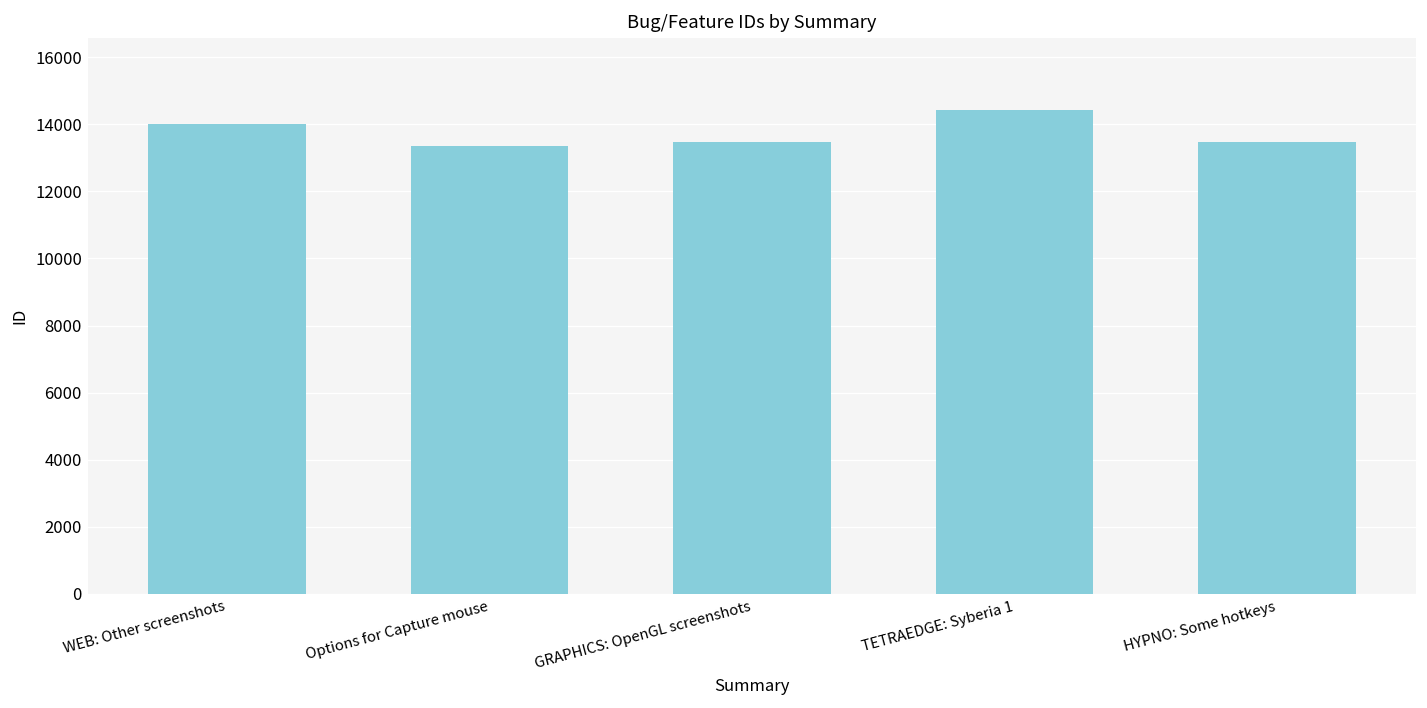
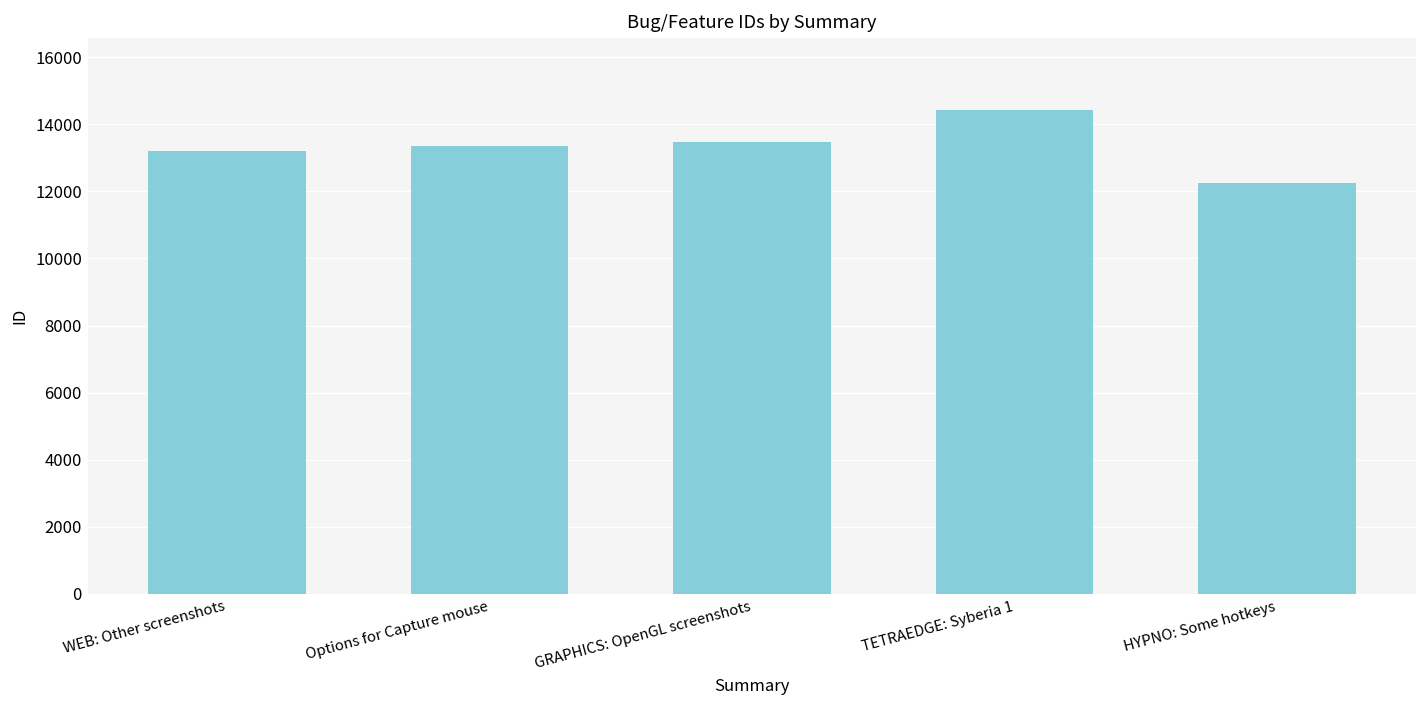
  {
-   "WEB: Other screenshots": 14000,
+   "WEB: Other screenshots": 13200,
    "Options for Capture mouse": 13400,
    "GRAPHICS: OpenGL screenshots": 13500,
    "TETRAEDGE: Syberia 1": 14400,
-   "HYPNO: Some hotkeys": 13500
+   "HYPNO: Some hotkeys": 12300
  }
